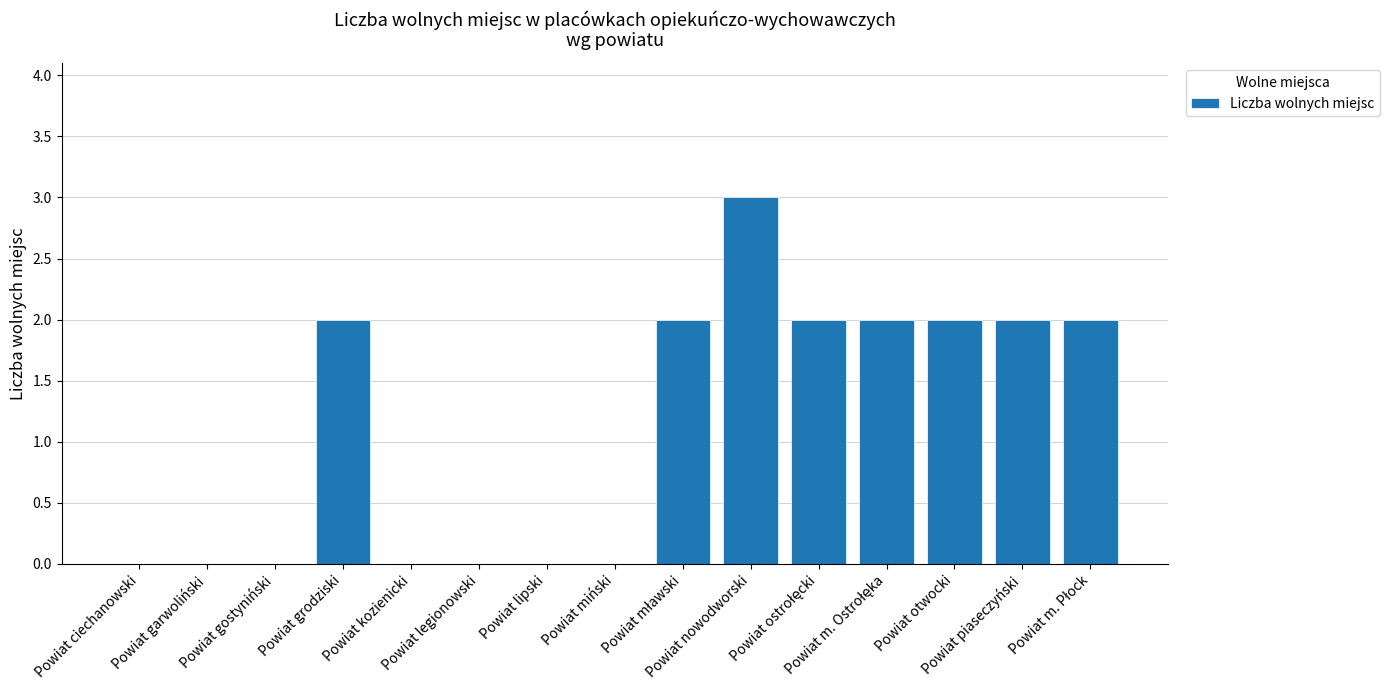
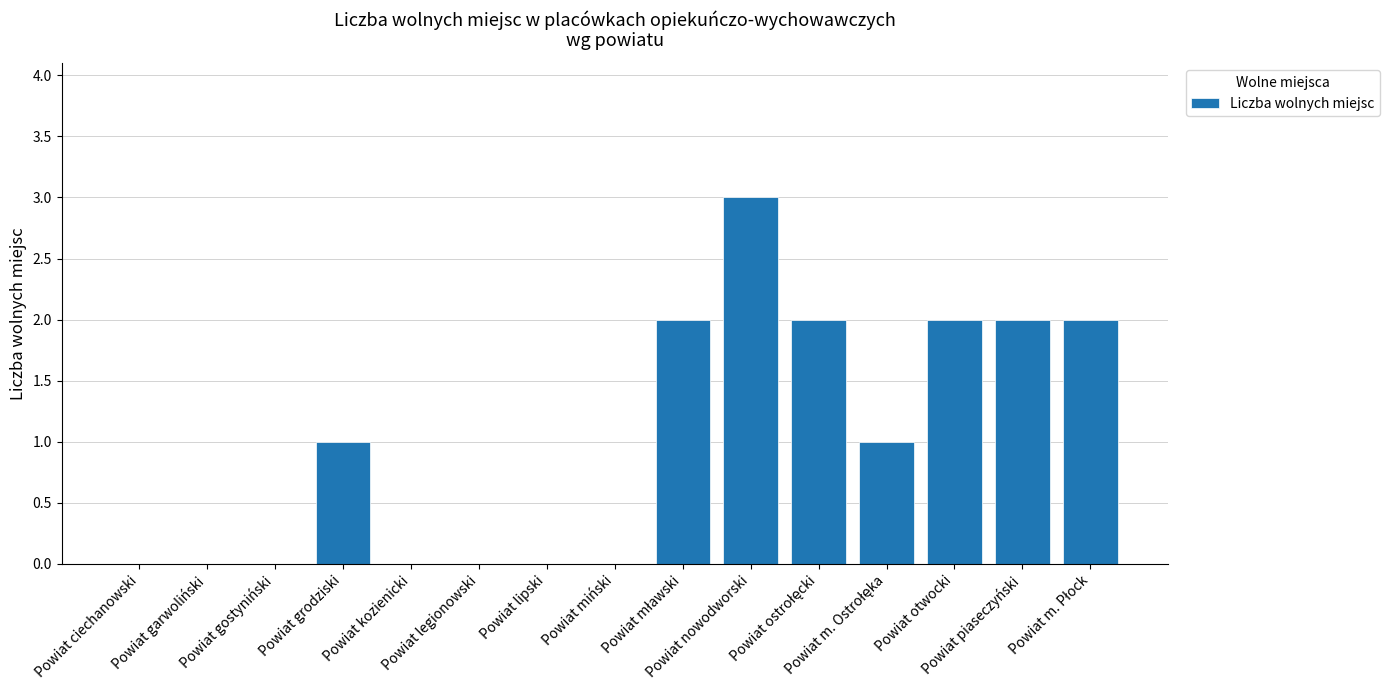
  {
    "Powiat ciechanowski": 0,
    "Powiat garwoliński": 0,
    "Powiat gostyniński": 0,
-   "Powiat grodziski": 2,
+   "Powiat grodziski": 1,
    "Powiat kozienicki": 0,
    "Powiat legionowski": 0,
    "Powiat lipski": 0,
    "Powiat miński": 0,
    "Powiat mławski": 2,
    "Powiat nowodworski": 3,
    "Powiat ostrołęcki": 2,
-   "Powiat m. Ostrołęka": 2,
+   "Powiat m. Ostrołęka": 1,
    "Powiat otwocki": 2,
    "Powiat piaseczyński": 2,
    "Powiat m. Płock": 2
  }
